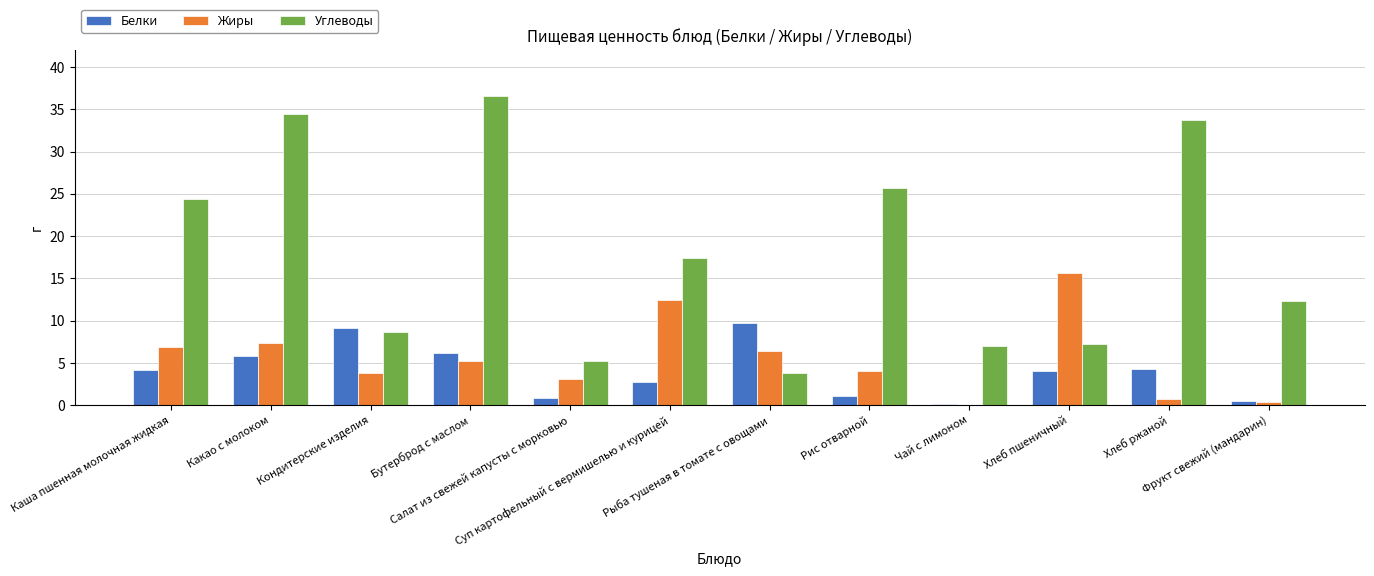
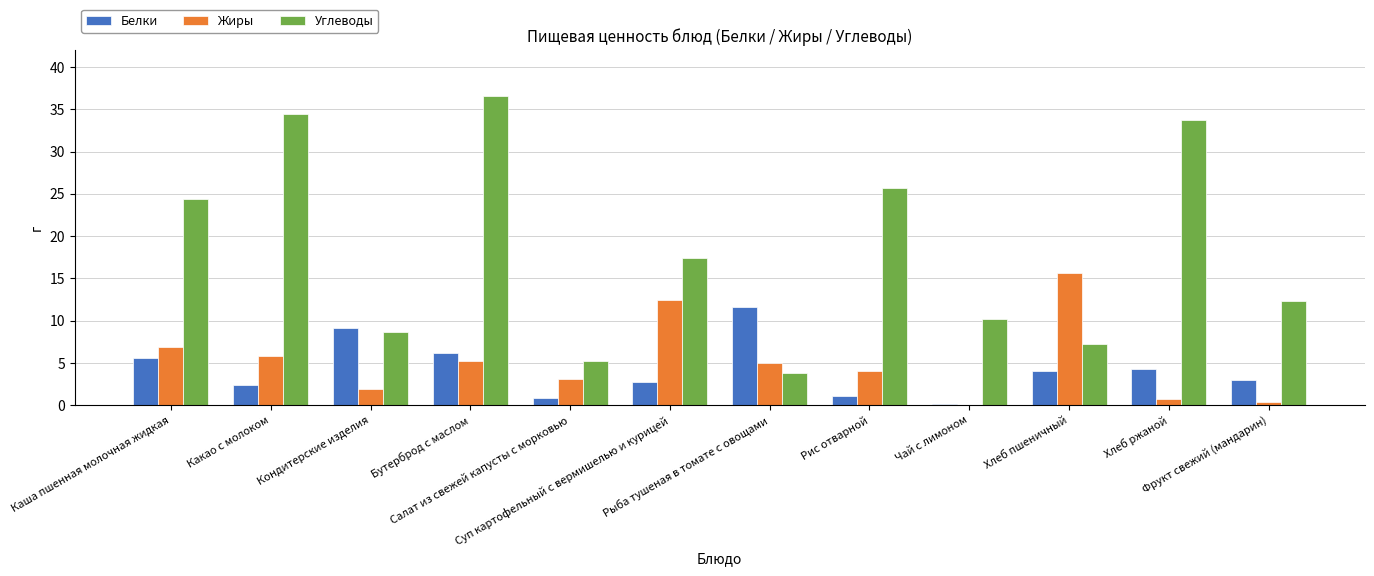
  {
    "Белки": {
-     "Каша пшенная молочная жидкая": 4,
-     "Какао с молоком": 6,
+     "Каша пшенная молочная жидкая": 6,
+     "Какао с молоком": 2,
      "Кондитерские изделия": 9,
      "Бутерброд с маслом": 6,
      "Салат из свежей капусты с морковью": 1,
      "Суп картофельный с вермишелью и курицей": 3,
-     "Рыба тушеная в томате с овощами": 10,
+     "Рыба тушеная в томате с овощами": 12,
      "Рис отварной": 1,
      "Хлеб пшеничный": 4,
      "Хлеб ржаной": 4,
-     "Фрукт свежий (мандарин)": 0
+     "Фрукт свежий (мандарин)": 3
    },
    "Жиры": {
      "Каша пшенная молочная жидкая": 7,
-     "Какао с молоком": 7,
-     "Кондитерские изделия": 4,
+     "Какао с молоком": 6,
+     "Кондитерские изделия": 2,
      "Бутерброд с маслом": 5,
      "Салат из свежей капусты с морковью": 3,
      "Суп картофельный с вермишелью и курицей": 12,
-     "Рыба тушеная в томате с овощами": 6,
+     "Рыба тушеная в томате с овощами": 5,
      "Рис отварной": 4,
      "Хлеб пшеничный": 16,
      "Хлеб ржаной": 1,
      "Фрукт свежий (мандарин)": 0
    },
    "Углеводы": {
      "Каша пшенная молочная жидкая": 24,
      "Какао с молоком": 34,
      "Кондитерские изделия": 9,
      "Бутерброд с маслом": 37,
      "Салат из свежей капусты с морковью": 5,
      "Суп картофельный с вермишелью и курицей": 17,
      "Рыба тушеная в томате с овощами": 4,
      "Рис отварной": 26,
-     "Чай с лимоном": 7,
+     "Чай с лимоном": 10,
      "Хлеб пшеничный": 7,
      "Хлеб ржаной": 34,
      "Фрукт свежий (мандарин)": 12
    }
  }
